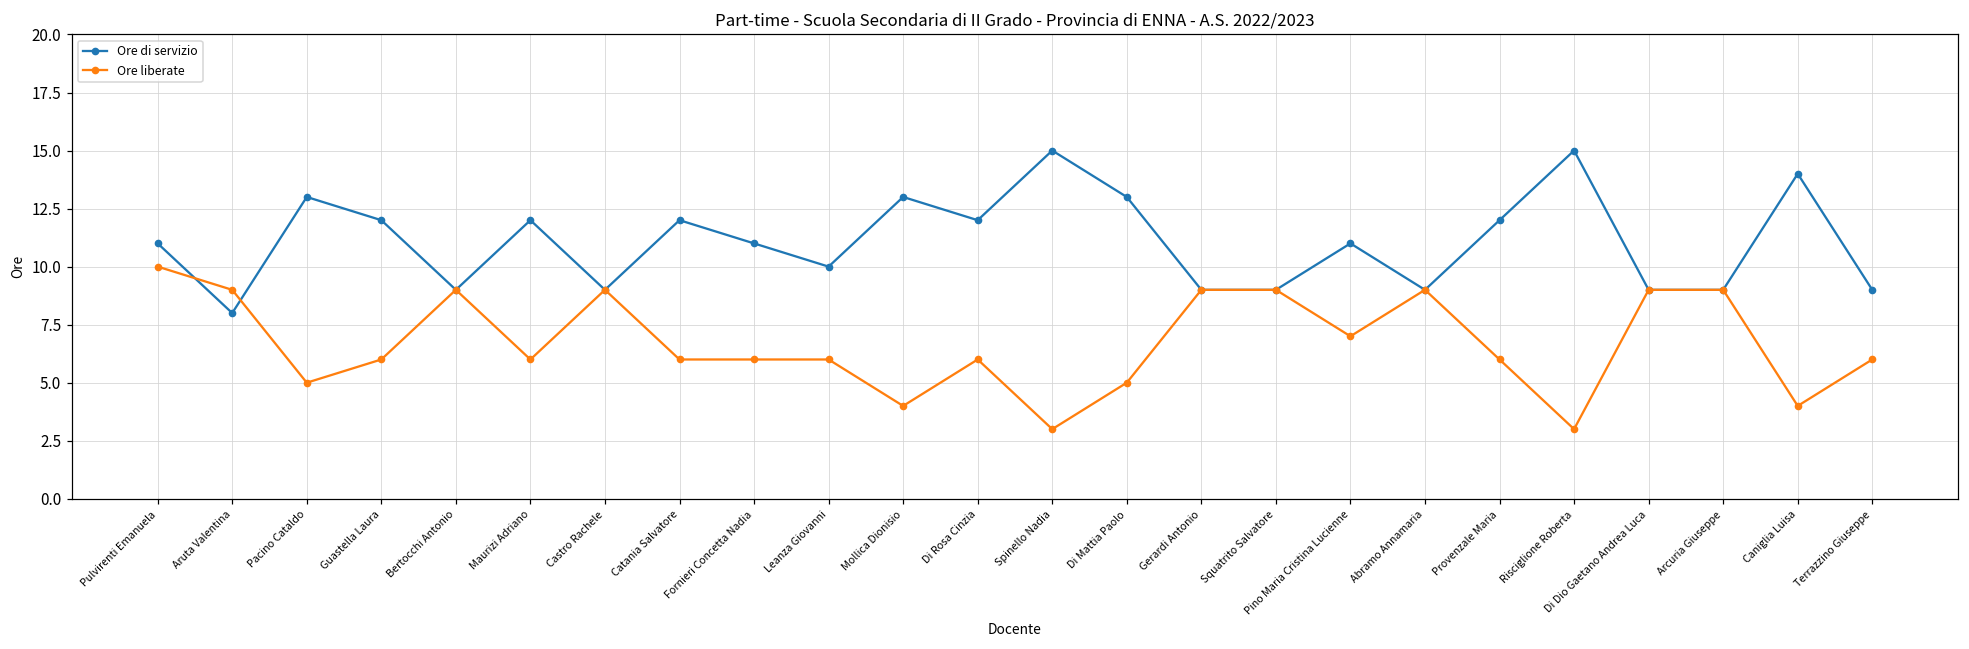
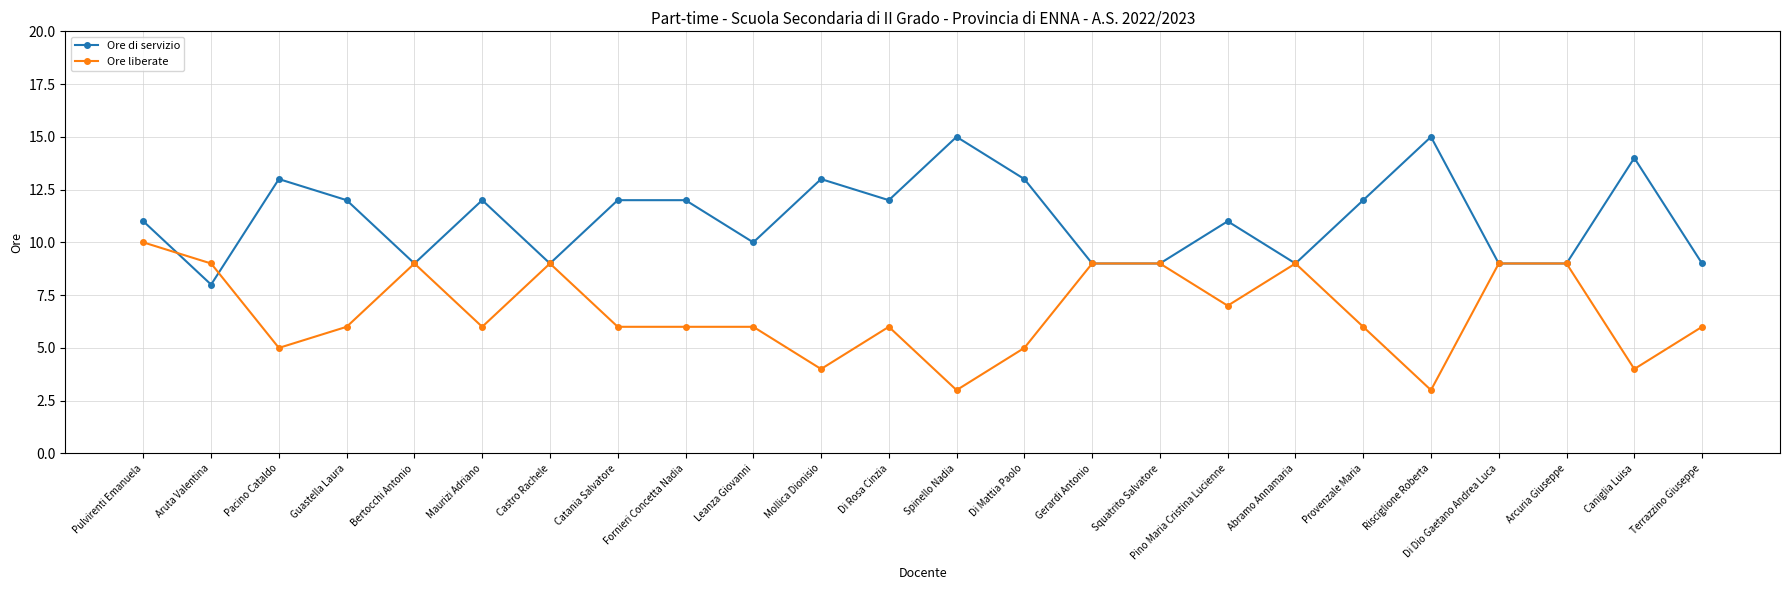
  {
    "Ore di servizio": {
      "Pulvirenti Emanuela": 11,
      "Aruta Valentina": 8,
      "Pacino Cataldo": 13,
      "Guastella Laura": 12,
      "Maurizi Adriano": 12,
      "Catania Salvatore": 12,
-     "Fornieri Concetta Nadia": 11,
+     "Fornieri Concetta Nadia": 12,
      "Leanza Giovanni": 10,
      "Mollica Dionisio": 13,
      "Di Rosa Cinzia": 12,
      "Spinello Nadia": 15,
      "Di Mattia Paolo": 13,
      "Pino Maria Cristina Lucienne": 11,
      "Provenzale Maria": 12,
      "Risciglione Roberta": 15,
      "Caniglia Luisa": 14,
      "Terrazzino Giuseppe": 9
    },
    "Ore liberate": {
      "Pulvirenti Emanuela": 10,
      "Aruta Valentina": 9,
      "Pacino Cataldo": 5,
      "Guastella Laura": 6,
      "Maurizi Adriano": 6,
      "Catania Salvatore": 6,
      "Fornieri Concetta Nadia": 6,
      "Leanza Giovanni": 6,
      "Mollica Dionisio": 4,
      "Di Rosa Cinzia": 6,
      "Spinello Nadia": 3,
      "Di Mattia Paolo": 5,
      "Pino Maria Cristina Lucienne": 7,
      "Provenzale Maria": 6,
      "Risciglione Roberta": 3,
      "Caniglia Luisa": 4,
      "Terrazzino Giuseppe": 6
    }
  }
